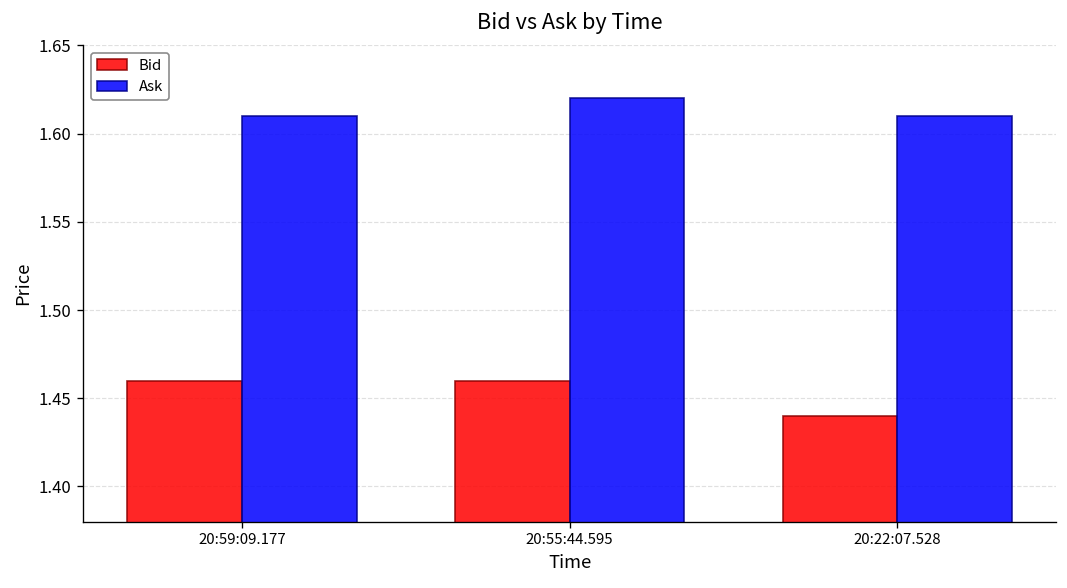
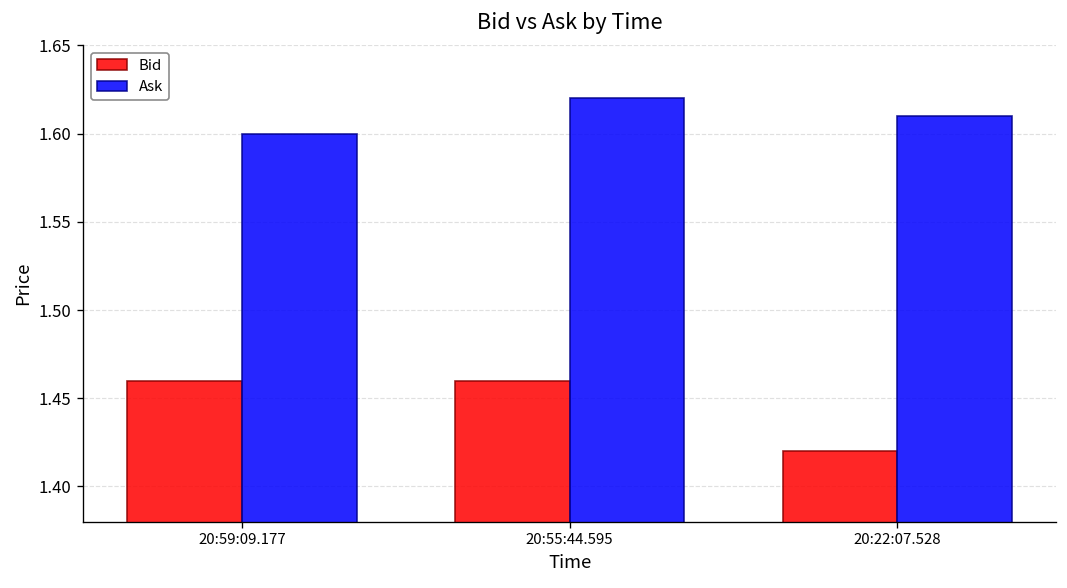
  {
    "Bid": {
      "20:59:09.177": 1.46,
      "20:55:44.595": 1.46,
-     "20:22:07.528": 1.44
+     "20:22:07.528": 1.42
    },
    "Ask": {
-     "20:59:09.177": 1.61,
+     "20:59:09.177": 1.60,
      "20:55:44.595": 1.62,
      "20:22:07.528": 1.61
    }
  }
